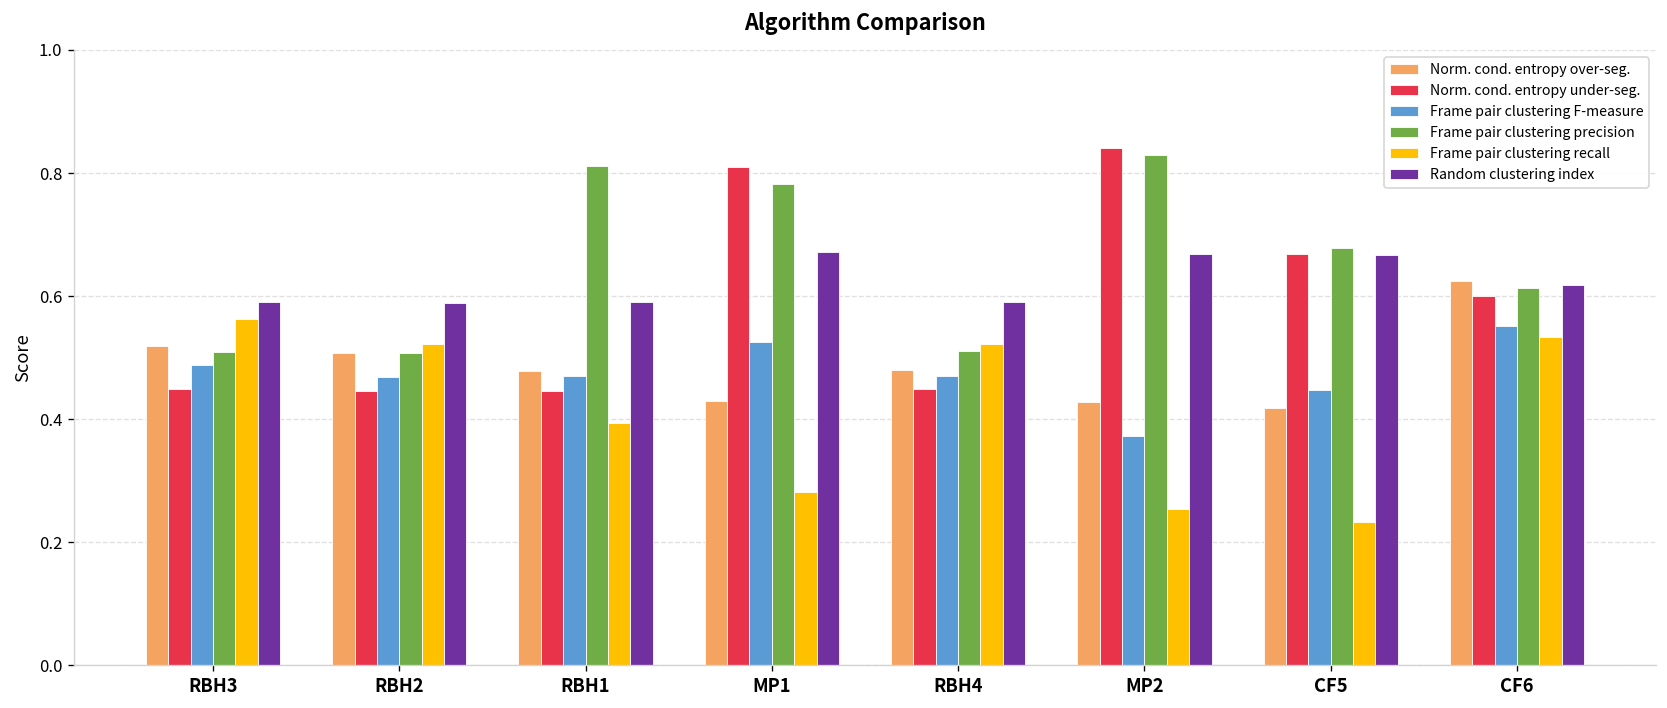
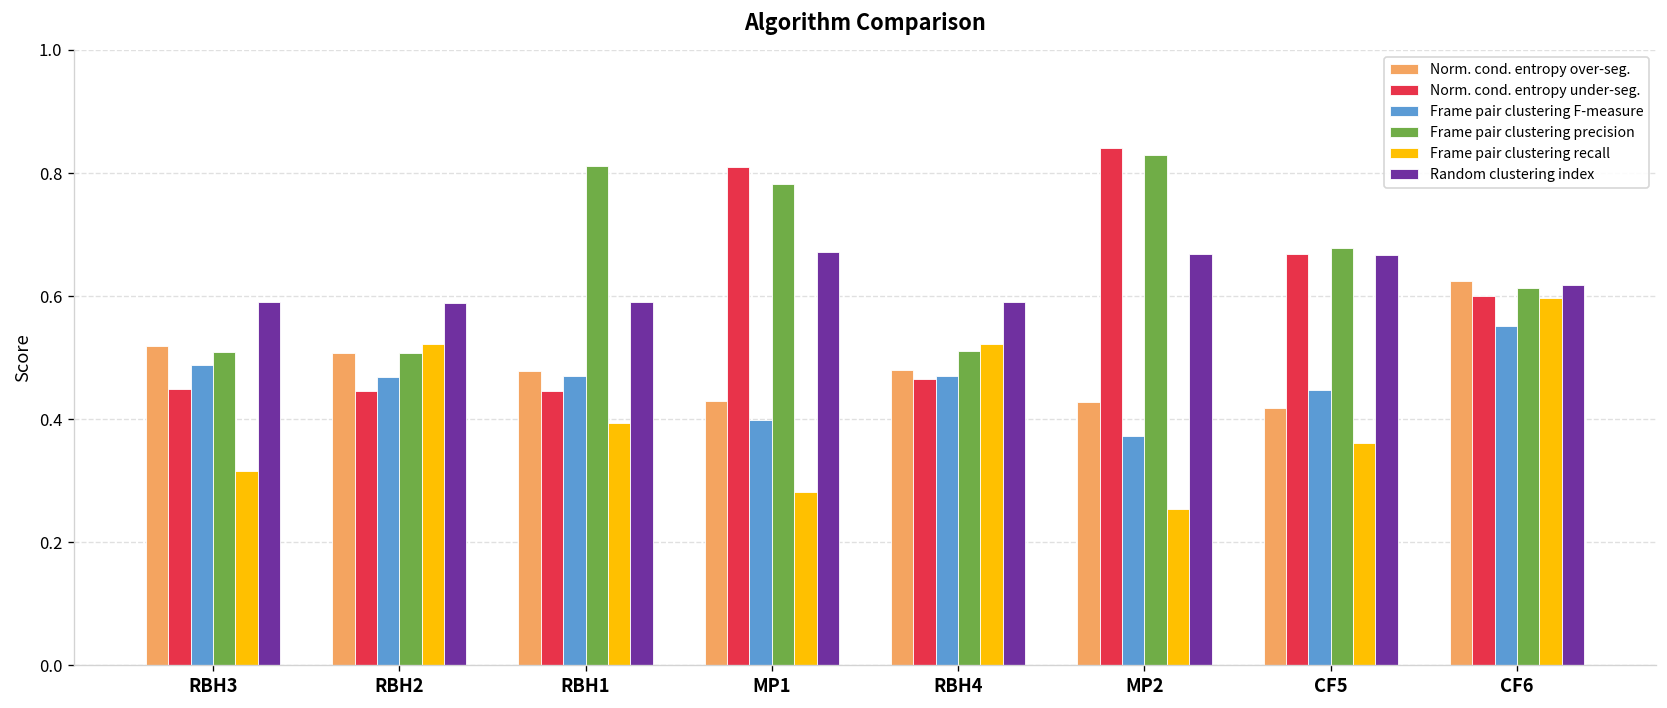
  {
    "Norm. cond. entropy over-seg.": {
      "RBH3": 0.52,
      "RBH2": 0.51,
      "RBH1": 0.48,
      "MP1": 0.43,
      "RBH4": 0.48,
      "MP2": 0.43,
      "CF5": 0.42,
      "CF6": 0.62
    },
    "Norm. cond. entropy under-seg.": {
      "RBH3": 0.45,
      "RBH2": 0.45,
      "RBH1": 0.45,
      "MP1": 0.81,
-     "RBH4": 0.45,
+     "RBH4": 0.46,
      "MP2": 0.84,
      "CF5": 0.67,
      "CF6": 0.60
    },
    "Frame pair clustering F-measure": {
      "RBH3": 0.49,
      "RBH2": 0.47,
      "RBH1": 0.47,
-     "MP1": 0.53,
+     "MP1": 0.40,
      "RBH4": 0.47,
      "MP2": 0.37,
      "CF5": 0.45,
      "CF6": 0.55
    },
    "Frame pair clustering precision": {
      "RBH3": 0.51,
      "RBH2": 0.51,
      "RBH1": 0.81,
      "MP1": 0.78,
      "RBH4": 0.51,
      "MP2": 0.83,
      "CF5": 0.68,
      "CF6": 0.61
    },
    "Frame pair clustering recall": {
-     "RBH3": 0.56,
+     "RBH3": 0.31,
      "RBH2": 0.52,
      "RBH1": 0.39,
      "MP1": 0.28,
      "RBH4": 0.52,
      "MP2": 0.25,
-     "CF5": 0.23,
-     "CF6": 0.53
+     "CF5": 0.36,
+     "CF6": 0.60
    },
    "Random clustering index": {
      "RBH3": 0.59,
      "RBH2": 0.59,
      "RBH1": 0.59,
      "MP1": 0.67,
      "RBH4": 0.59,
      "MP2": 0.67,
      "CF5": 0.67,
      "CF6": 0.62
    }
  }
